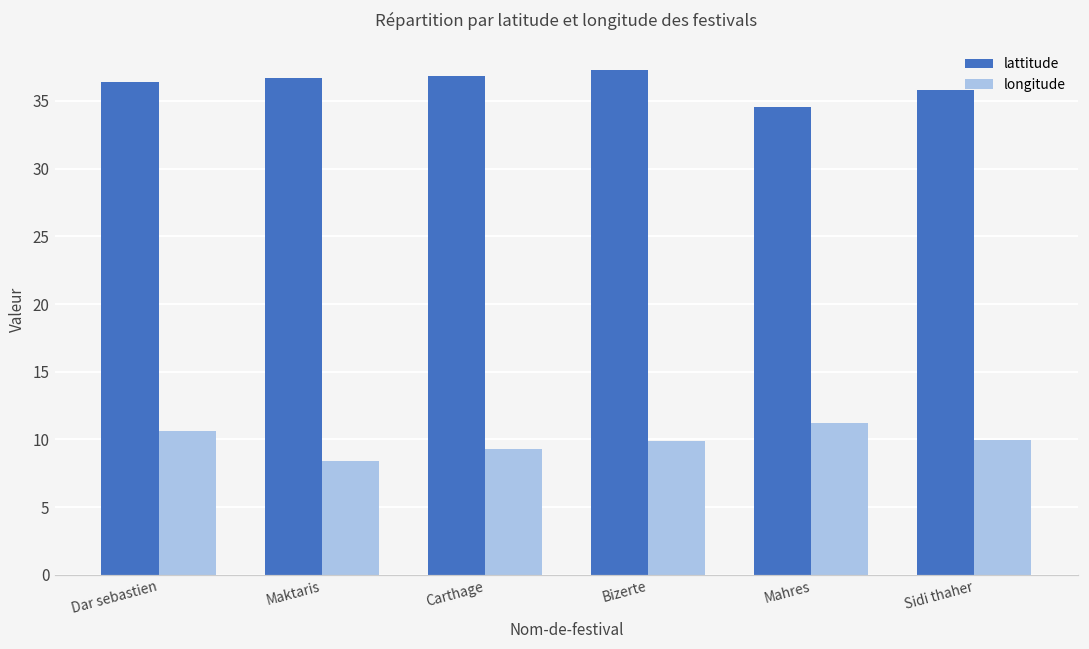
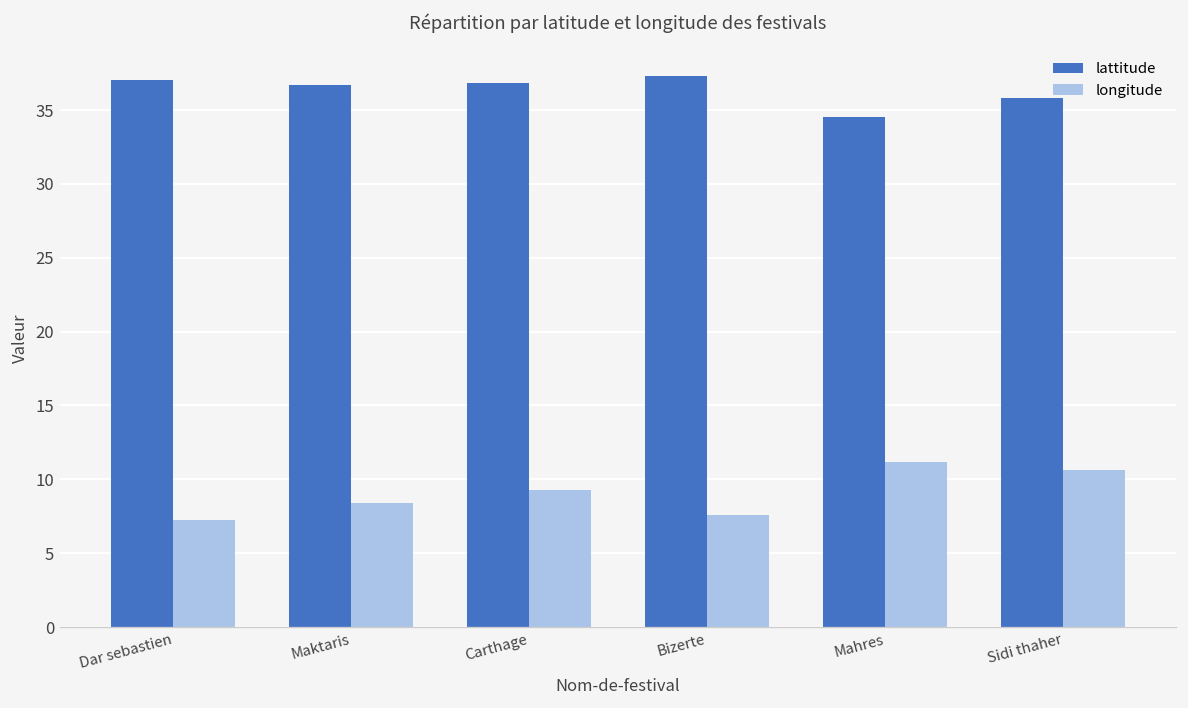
  {
    "lattitude": {
-     "Dar sebastien": 36.4,
+     "Dar sebastien": 37.1,
      "Maktaris": 36.7,
      "Carthage": 36.9,
      "Bizerte": 37.3,
      "Mahres": 34.5,
      "Sidi thaher": 35.8
    },
    "longitude": {
-     "Dar sebastien": 10.6,
+     "Dar sebastien": 7.2,
      "Maktaris": 8.4,
      "Carthage": 9.3,
-     "Bizerte": 9.9,
+     "Bizerte": 7.6,
      "Mahres": 11.2,
-     "Sidi thaher": 10.0
+     "Sidi thaher": 10.6
    }
  }
